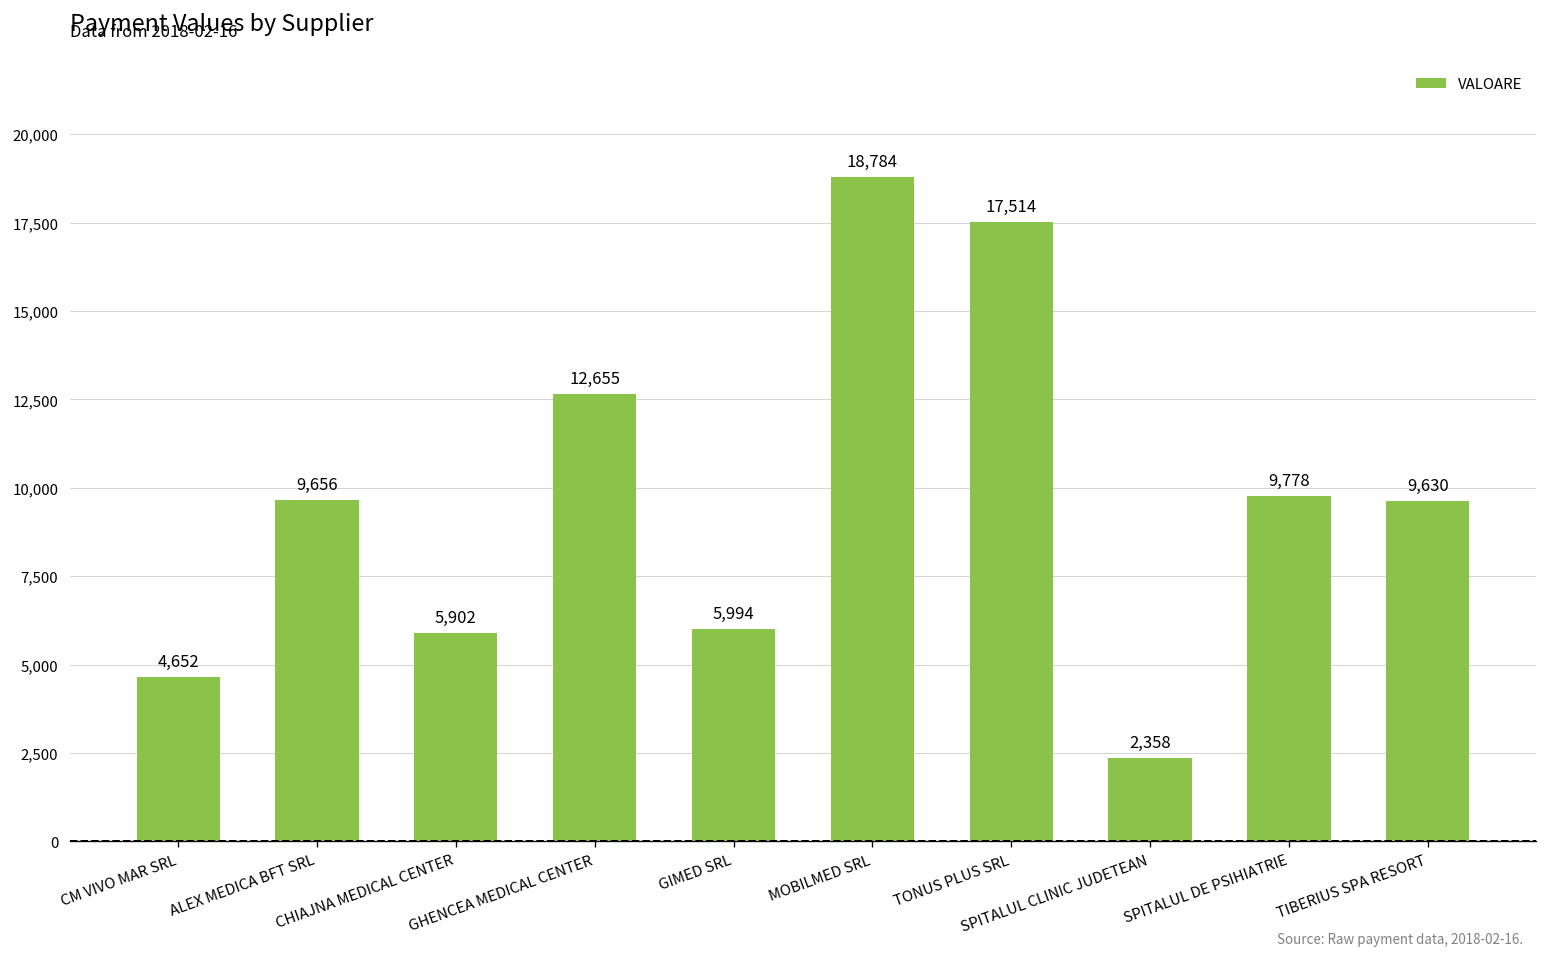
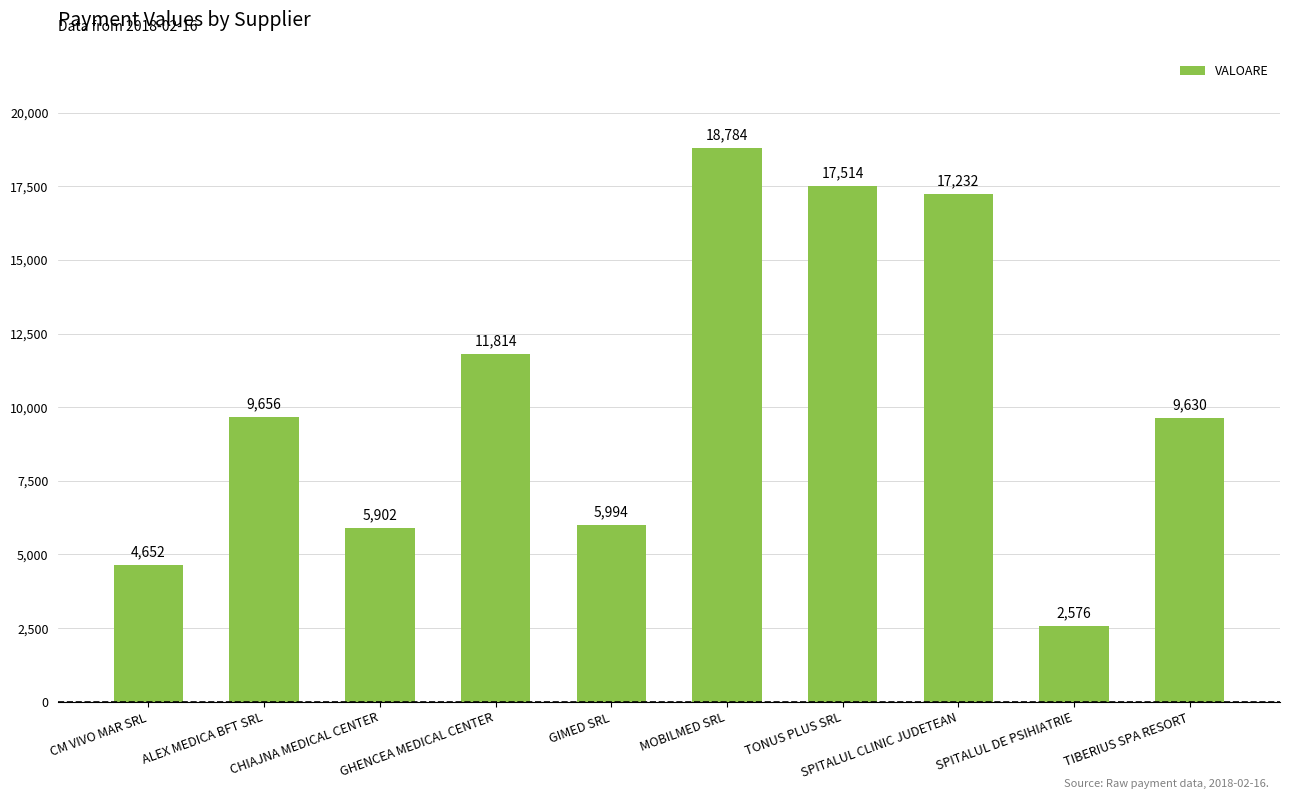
  {
    "CM VIVO MAR SRL": "4,652",
    "ALEX MEDICA BFT SRL": "9,656",
    "CHIAJNA MEDICAL CENTER": "5,902",
-   "GHENCEA MEDICAL CENTER": "12,655",
+   "GHENCEA MEDICAL CENTER": "11,814",
    "GIMED SRL": "5,994",
    "MOBILMED SRL": "18,784",
    "TONUS PLUS SRL": "17,514",
-   "SPITALUL CLINIC JUDETEAN": "2,358",
-   "SPITALUL DE PSIHIATRIE": "9,778",
+   "SPITALUL CLINIC JUDETEAN": "17,232",
+   "SPITALUL DE PSIHIATRIE": "2,576",
    "TIBERIUS SPA RESORT": "9,630"
  }
